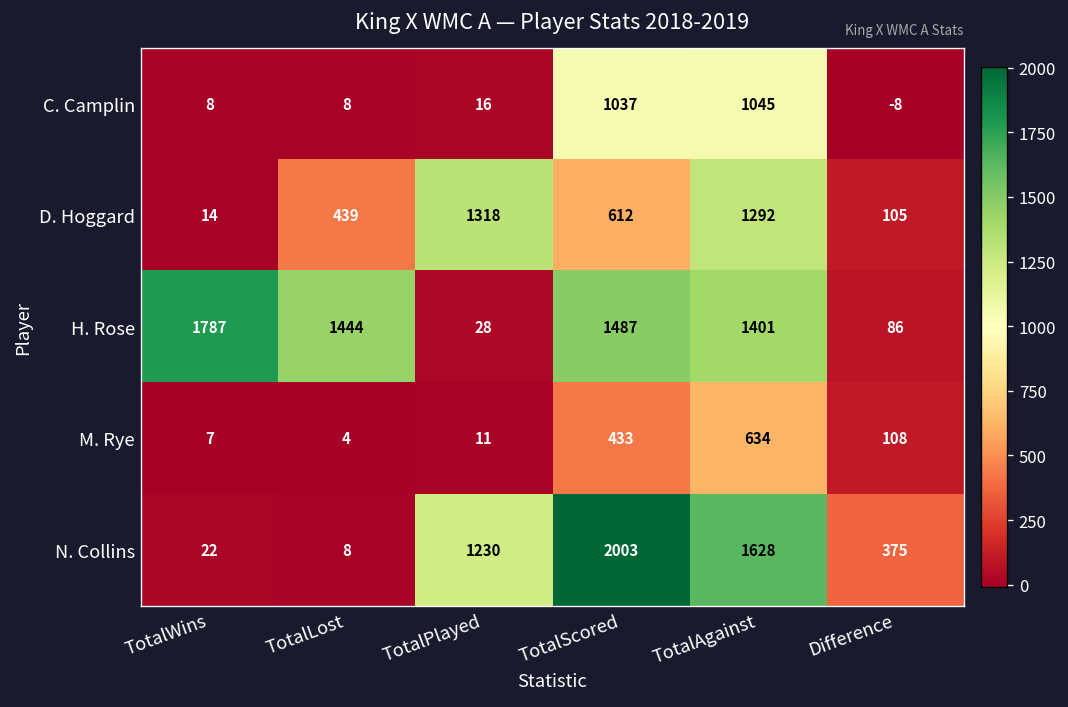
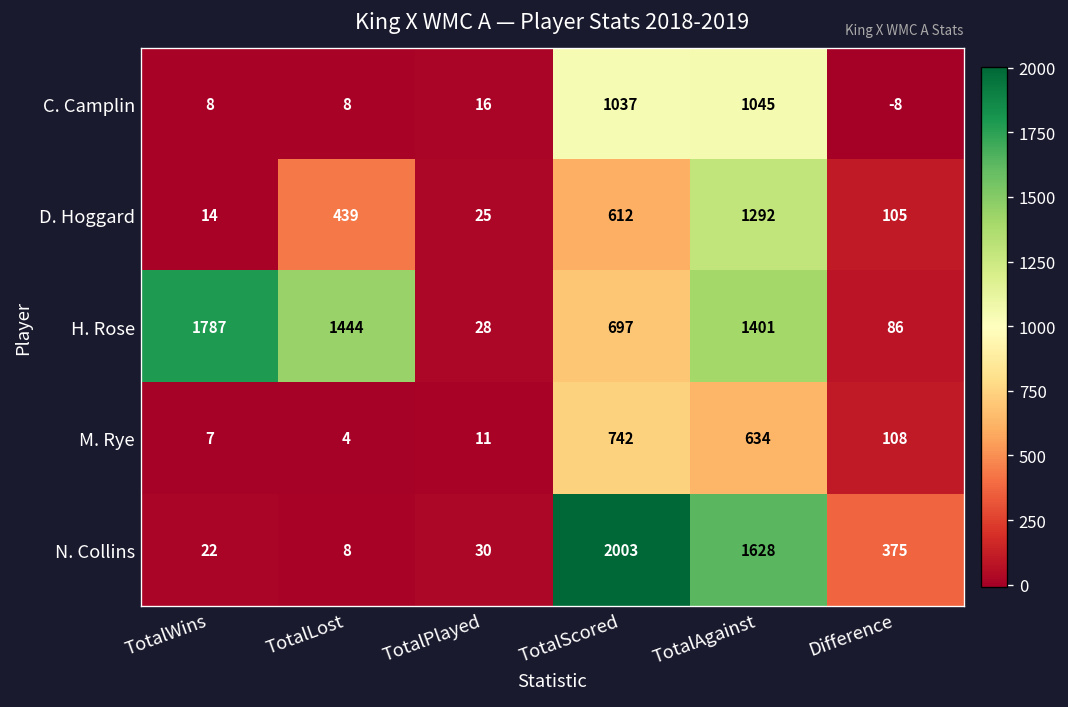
  {
    "C. Camplin": {
      "TotalWins": 8,
      "TotalLost": 8,
      "TotalPlayed": 16,
      "TotalScored": 1037,
      "TotalAgainst": 1045,
      "Difference": -8
    },
    "D. Hoggard": {
      "TotalWins": 14,
      "TotalLost": 439,
-     "TotalPlayed": 1318,
+     "TotalPlayed": 25,
      "TotalScored": 612,
      "TotalAgainst": 1292,
      "Difference": 105
    },
    "H. Rose": {
      "TotalWins": 1787,
      "TotalLost": 1444,
      "TotalPlayed": 28,
-     "TotalScored": 1487,
+     "TotalScored": 697,
      "TotalAgainst": 1401,
      "Difference": 86
    },
    "M. Rye": {
      "TotalWins": 7,
      "TotalLost": 4,
      "TotalPlayed": 11,
-     "TotalScored": 433,
+     "TotalScored": 742,
      "TotalAgainst": 634,
      "Difference": 108
    },
    "N. Collins": {
      "TotalWins": 22,
      "TotalLost": 8,
-     "TotalPlayed": 1230,
+     "TotalPlayed": 30,
      "TotalScored": 2003,
      "TotalAgainst": 1628,
      "Difference": 375
    }
  }
